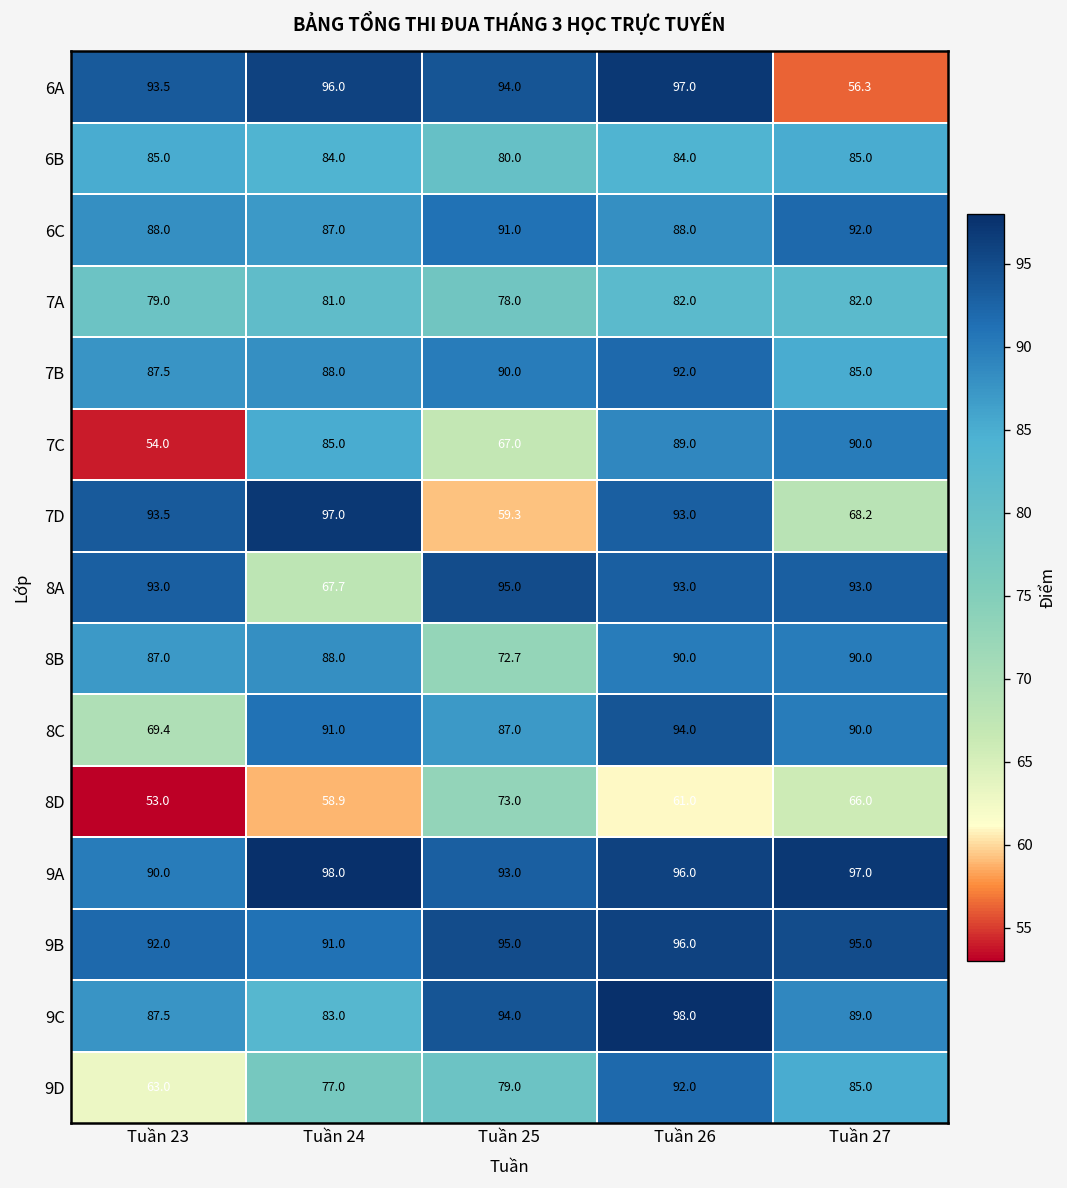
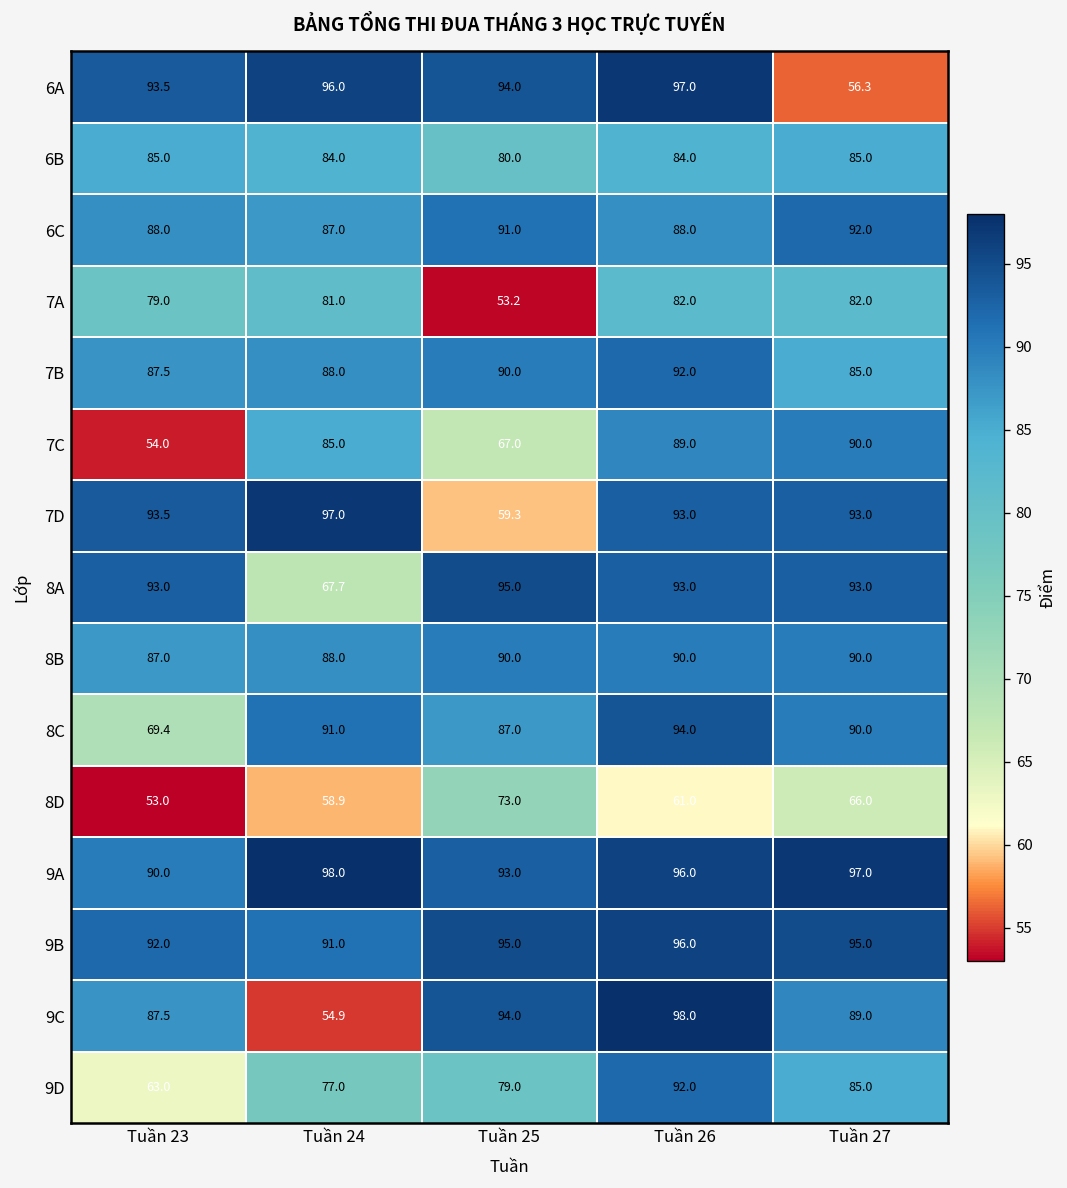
  {
    "6A": {
      "Tuần 23": 93.5,
      "Tuần 24": 96.0,
      "Tuần 25": 94.0,
      "Tuần 26": 97.0,
      "Tuần 27": 56.3
    },
    "6B": {
      "Tuần 23": 85.0,
      "Tuần 24": 84.0,
      "Tuần 25": 80.0,
      "Tuần 26": 84.0,
      "Tuần 27": 85.0
    },
    "6C": {
      "Tuần 23": 88.0,
      "Tuần 24": 87.0,
      "Tuần 25": 91.0,
      "Tuần 26": 88.0,
      "Tuần 27": 92.0
    },
    "7A": {
      "Tuần 23": 79.0,
      "Tuần 24": 81.0,
-     "Tuần 25": 78.0,
+     "Tuần 25": 53.2,
      "Tuần 26": 82.0,
      "Tuần 27": 82.0
    },
    "7B": {
      "Tuần 23": 87.5,
      "Tuần 24": 88.0,
      "Tuần 25": 90.0,
      "Tuần 26": 92.0,
      "Tuần 27": 85.0
    },
    "7C": {
      "Tuần 23": 54.0,
      "Tuần 24": 85.0,
      "Tuần 25": 67.0,
      "Tuần 26": 89.0,
      "Tuần 27": 90.0
    },
    "7D": {
      "Tuần 23": 93.5,
      "Tuần 24": 97.0,
      "Tuần 25": 59.3,
      "Tuần 26": 93.0,
-     "Tuần 27": 68.2
+     "Tuần 27": 93.0
    },
    "8A": {
      "Tuần 23": 93.0,
      "Tuần 24": 67.7,
      "Tuần 25": 95.0,
      "Tuần 26": 93.0,
      "Tuần 27": 93.0
    },
    "8B": {
      "Tuần 23": 87.0,
      "Tuần 24": 88.0,
-     "Tuần 25": 72.7,
+     "Tuần 25": 90.0,
      "Tuần 26": 90.0,
      "Tuần 27": 90.0
    },
    "8C": {
      "Tuần 23": 69.4,
      "Tuần 24": 91.0,
      "Tuần 25": 87.0,
      "Tuần 26": 94.0,
      "Tuần 27": 90.0
    },
    "8D": {
      "Tuần 23": 53.0,
      "Tuần 24": 58.9,
      "Tuần 25": 73.0,
      "Tuần 26": 61.0,
      "Tuần 27": 66.0
    },
    "9A": {
      "Tuần 23": 90.0,
      "Tuần 24": 98.0,
      "Tuần 25": 93.0,
      "Tuần 26": 96.0,
      "Tuần 27": 97.0
    },
    "9B": {
      "Tuần 23": 92.0,
      "Tuần 24": 91.0,
      "Tuần 25": 95.0,
      "Tuần 26": 96.0,
      "Tuần 27": 95.0
    },
    "9C": {
      "Tuần 23": 87.5,
-     "Tuần 24": 83.0,
+     "Tuần 24": 54.9,
      "Tuần 25": 94.0,
      "Tuần 26": 98.0,
      "Tuần 27": 89.0
    },
    "9D": {
      "Tuần 23": 63.0,
      "Tuần 24": 77.0,
      "Tuần 25": 79.0,
      "Tuần 26": 92.0,
      "Tuần 27": 85.0
    }
  }
